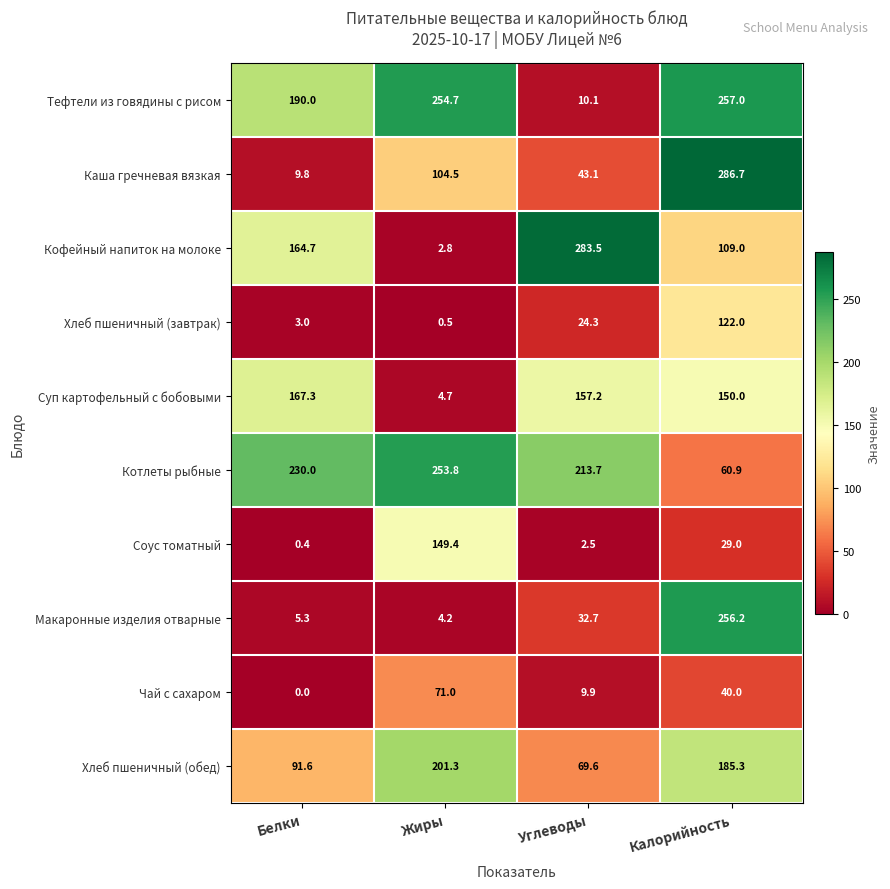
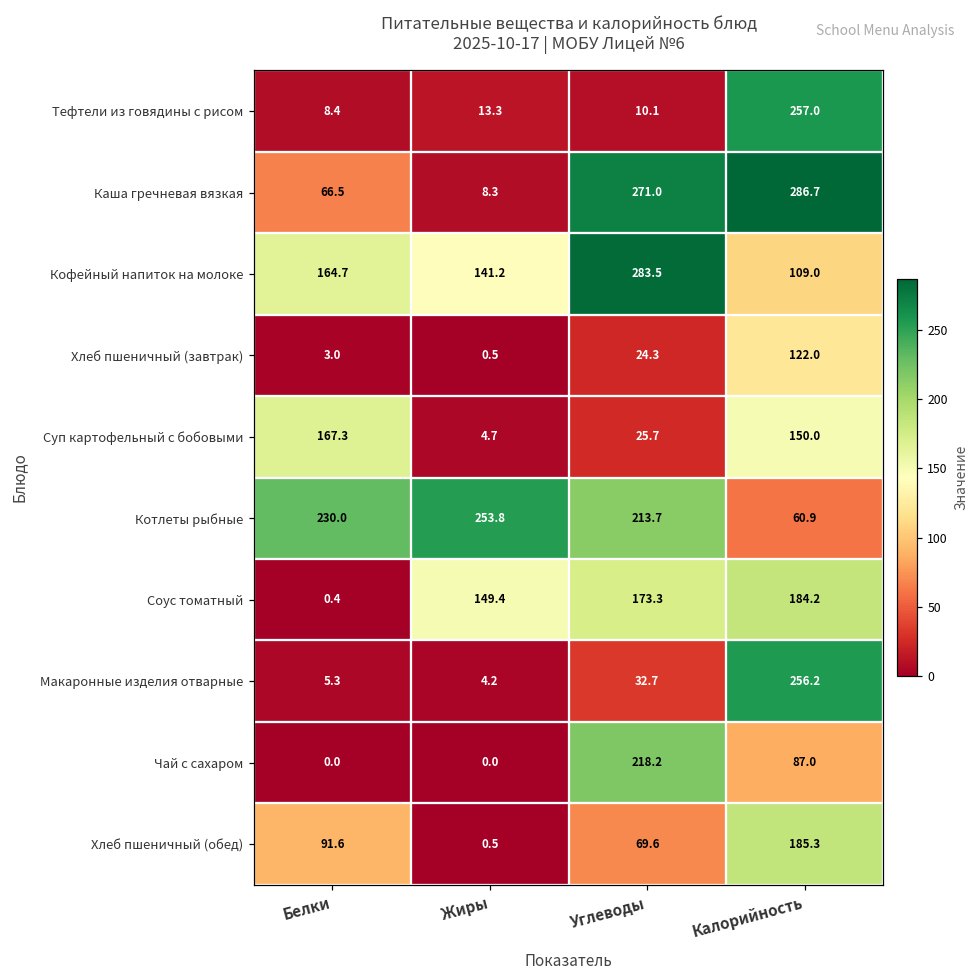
  {
    "Тефтели из говядины с рисом": {
-     "Белки": 190.0,
-     "Жиры": 254.7,
+     "Белки": 8.4,
+     "Жиры": 13.3,
      "Углеводы": 10.1,
      "Калорийность": 257.0
    },
    "Каша гречневая вязкая": {
-     "Белки": 9.8,
-     "Жиры": 104.5,
-     "Углеводы": 43.1,
+     "Белки": 66.5,
+     "Жиры": 8.3,
+     "Углеводы": 271.0,
      "Калорийность": 286.7
    },
    "Кофейный напиток на молоке": {
      "Белки": 164.7,
-     "Жиры": 2.8,
+     "Жиры": 141.2,
      "Углеводы": 283.5,
      "Калорийность": 109.0
    },
    "Хлеб пшеничный (завтрак)": {
      "Белки": 3.0,
      "Жиры": 0.5,
      "Углеводы": 24.3,
      "Калорийность": 122.0
    },
    "Суп картофельный с бобовыми": {
      "Белки": 167.3,
      "Жиры": 4.7,
-     "Углеводы": 157.2,
+     "Углеводы": 25.7,
      "Калорийность": 150.0
    },
    "Котлеты рыбные": {
      "Белки": 230.0,
      "Жиры": 253.8,
      "Углеводы": 213.7,
      "Калорийность": 60.9
    },
    "Соус томатный": {
      "Белки": 0.4,
      "Жиры": 149.4,
-     "Углеводы": 2.5,
-     "Калорийность": 29.0
+     "Углеводы": 173.3,
+     "Калорийность": 184.2
    },
    "Макаронные изделия отварные": {
      "Белки": 5.3,
      "Жиры": 4.2,
      "Углеводы": 32.7,
      "Калорийность": 256.2
    },
    "Чай с сахаром": {
      "Белки": 0.0,
-     "Жиры": 71.0,
-     "Углеводы": 9.9,
-     "Калорийность": 40.0
+     "Жиры": 0.0,
+     "Углеводы": 218.2,
+     "Калорийность": 87.0
    },
    "Хлеб пшеничный (обед)": {
      "Белки": 91.6,
-     "Жиры": 201.3,
+     "Жиры": 0.5,
      "Углеводы": 69.6,
      "Калорийность": 185.3
    }
  }
